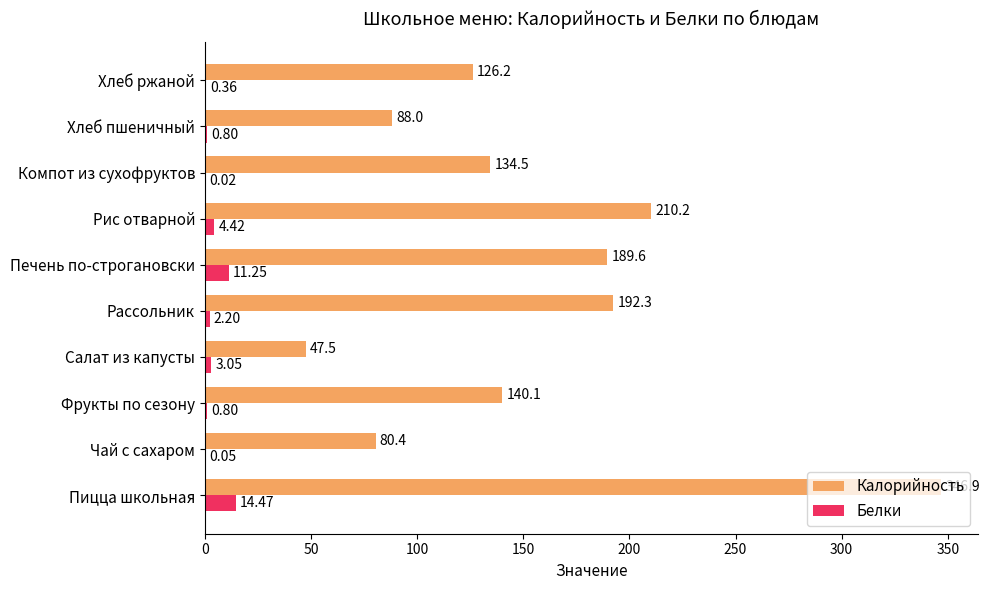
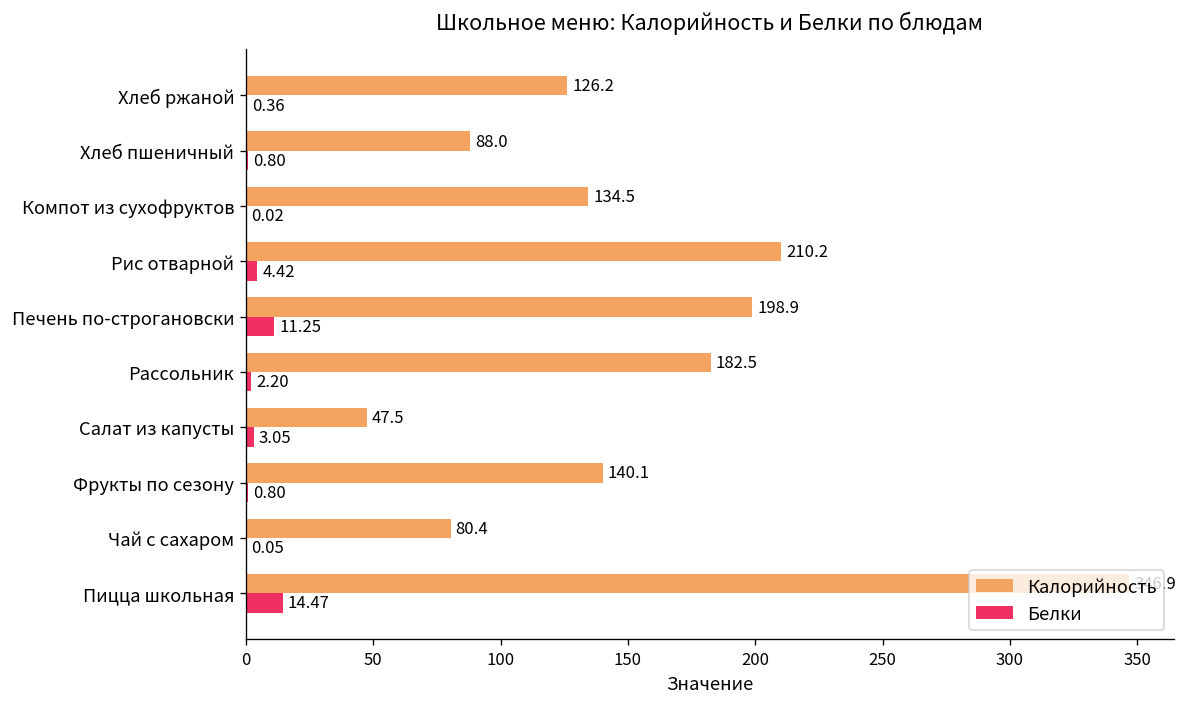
  {
    "Калорийность": {
      "Хлеб ржаной": 126.2,
      "Хлеб пшеничный": 88.0,
      "Компот из сухофруктов": 134.5,
      "Рис отварной": 210.2,
-     "Печень по-строгановски": 189.6,
-     "Рассольник": 192.3,
+     "Печень по-строгановски": 198.9,
+     "Рассольник": 182.5,
      "Салат из капусты": 47.5,
      "Фрукты по сезону": 140.1,
      "Чай с сахаром": 80.4
    },
    "Белки": {
      "Хлеб ржаной": 0.36,
      "Хлеб пшеничный": 0.80,
      "Компот из сухофруктов": 0.02,
      "Рис отварной": 4.42,
      "Печень по-строгановски": 11.25,
      "Рассольник": 2.20,
      "Салат из капусты": 3.05,
      "Фрукты по сезону": 0.80,
      "Чай с сахаром": 0.05,
      "Пицца школьная": 14.47
    }
  }
